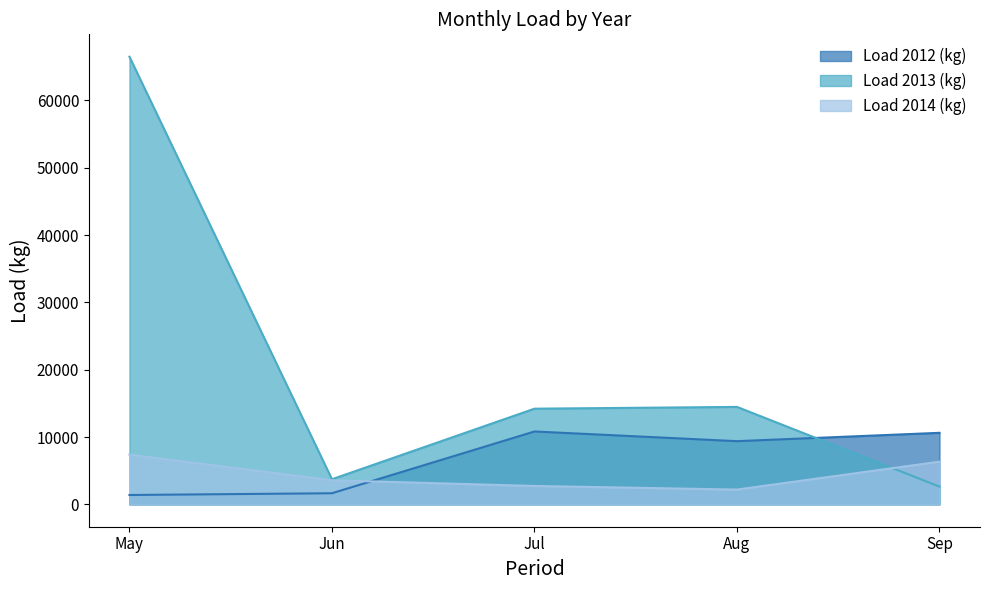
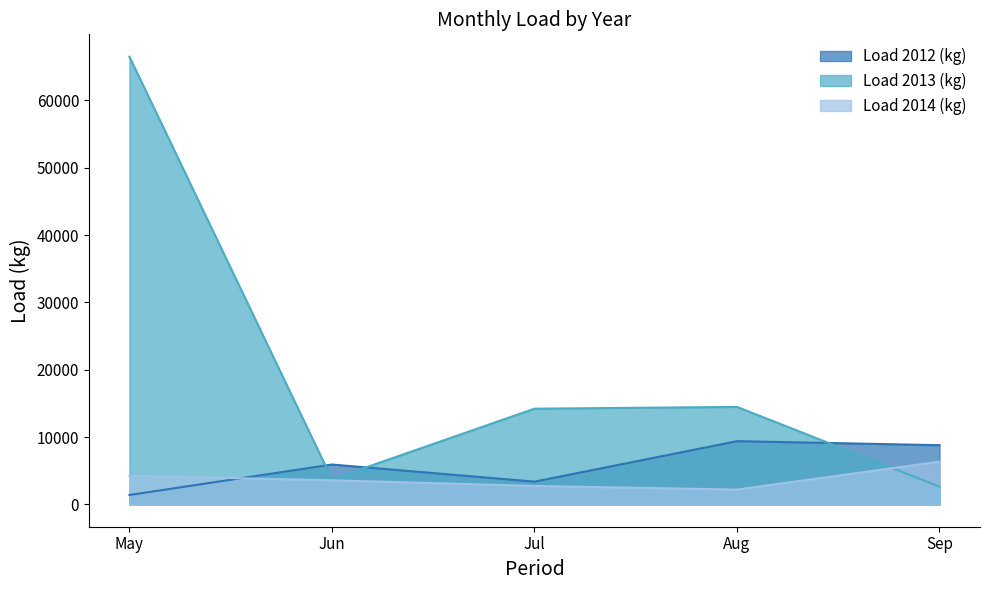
  {
    "Load 2012 (kg)": {
      "May": 1000,
-     "Jun": 2000,
-     "Jul": 11000,
+     "Jun": 6000,
+     "Jul": 3000,
      "Aug": 9000,
-     "Sep": 11000
+     "Sep": 9000
    },
    "Load 2013 (kg)": {
      "May": 67000,
      "Jul": 14000,
      "Aug": 14000,
      "Sep": 3000
    },
    "Load 2014 (kg)": {
-     "May": 7000,
+     "May": 4000,
      "Jul": 3000,
      "Aug": 2000,
      "Sep": 6000
    }
  }
